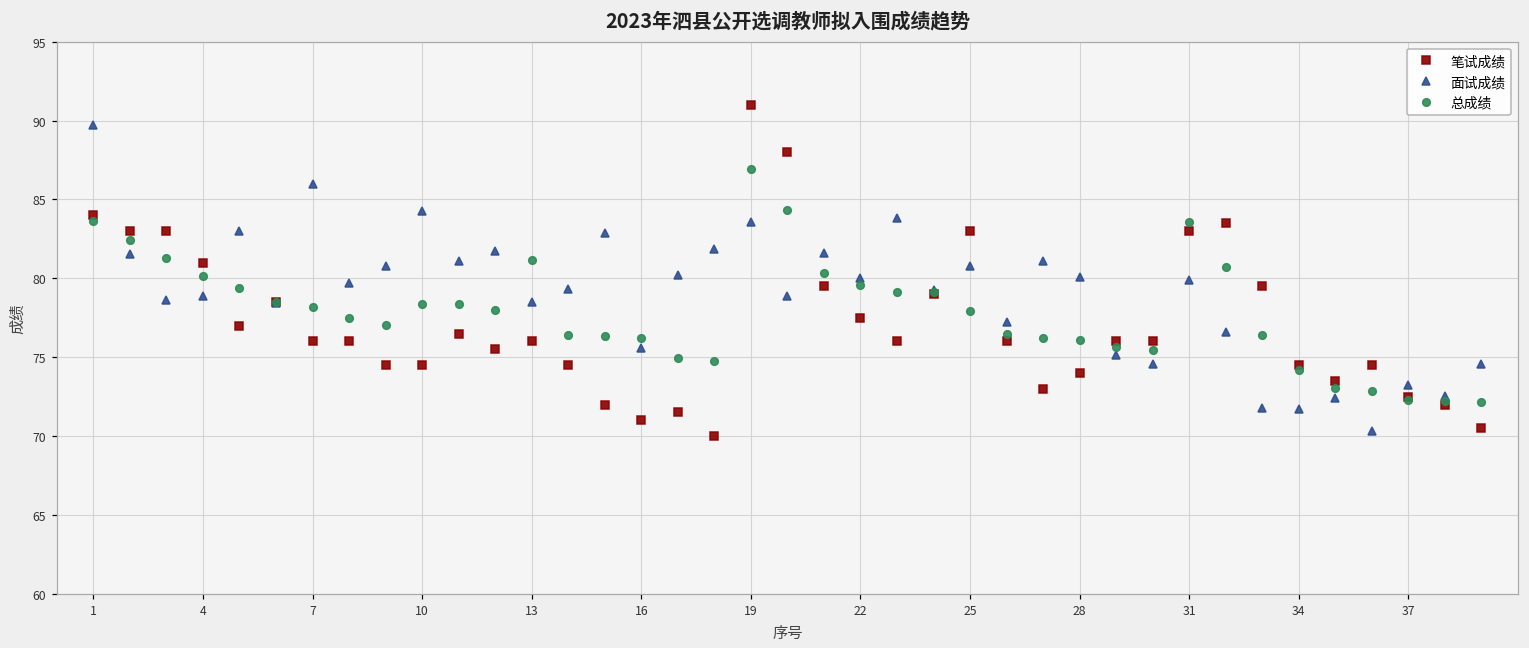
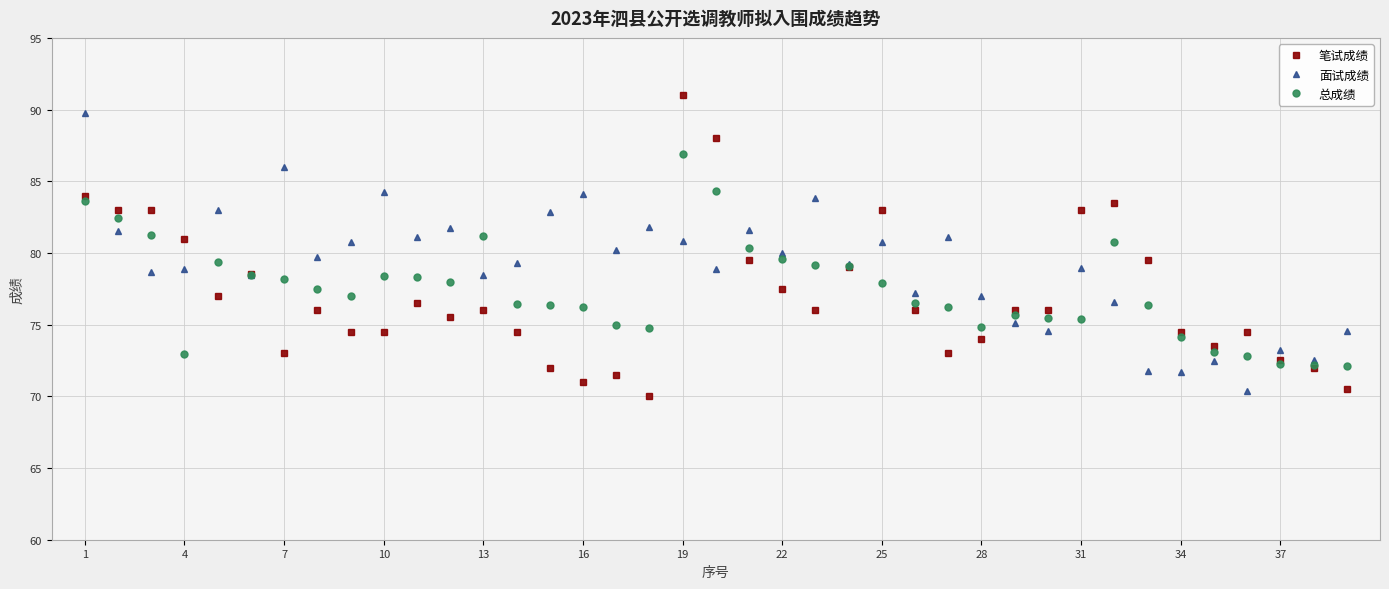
  {
    "笔试成绩": {
      "1": 84,
      "4": 81,
-     "7": 76,
+     "7": 73,
      "10": 74.5,
      "13": 76,
      "16": 71,
      "19": 91,
      "22": 77.5,
      "25": 83,
      "28": 74,
      "31": 83,
      "34": 74.5,
      "37": 72.5
    },
    "面试成绩": {
      "1": 89.8,
      "4": 78.9,
      "7": 86.0,
      "10": 84.2,
      "13": 78.5,
-     "16": 75.6,
-     "19": 83.6,
+     "16": 84.1,
+     "19": 80.8,
      "22": 80.0,
      "25": 80.8,
-     "28": 80.1,
-     "31": 79.9,
+     "28": 77.0,
+     "31": 78.9,
      "34": 71.7,
      "37": 73.3
    },
    "总成绩": {
      "1": 83.7,
-     "4": 80.2,
+     "4": 73.0,
      "7": 78.2,
      "10": 78.4,
      "13": 81.2,
      "16": 76.2,
      "19": 86.9,
      "22": 79.6,
      "25": 77.9,
-     "28": 76.1,
-     "31": 83.6,
+     "28": 74.9,
+     "31": 75.4,
      "34": 74.2,
      "37": 72.3
    }
  }
